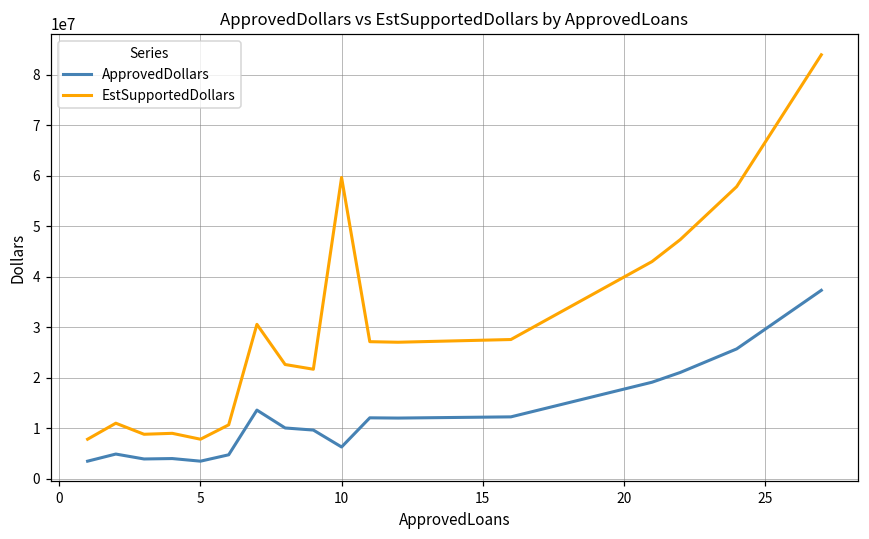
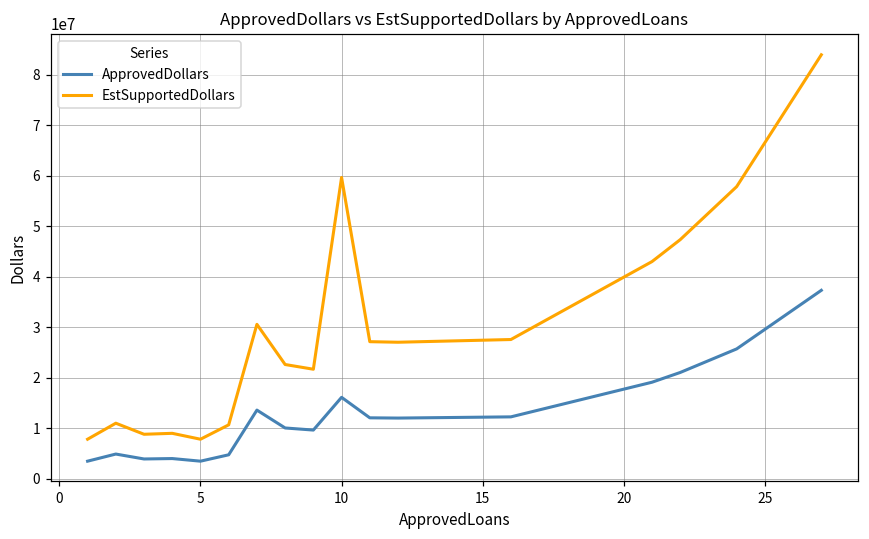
  {
    "ApprovedDollars": {
      "5": 3000000,
-     "10": 6000000
+     "10": 16000000
    },
    "EstSupportedDollars": {
      "5": 8000000,
      "10": 60000000
    }
  }
